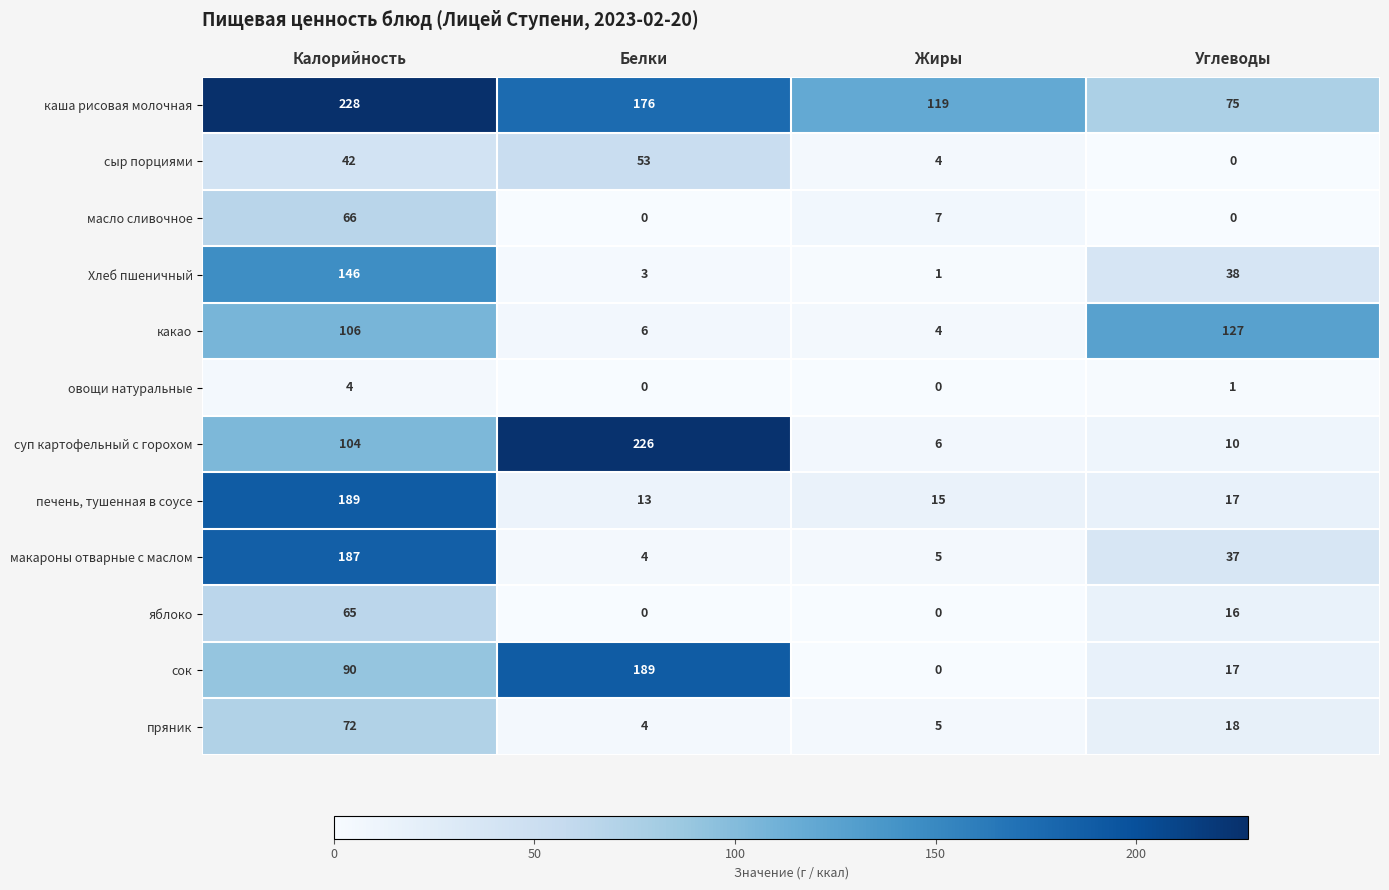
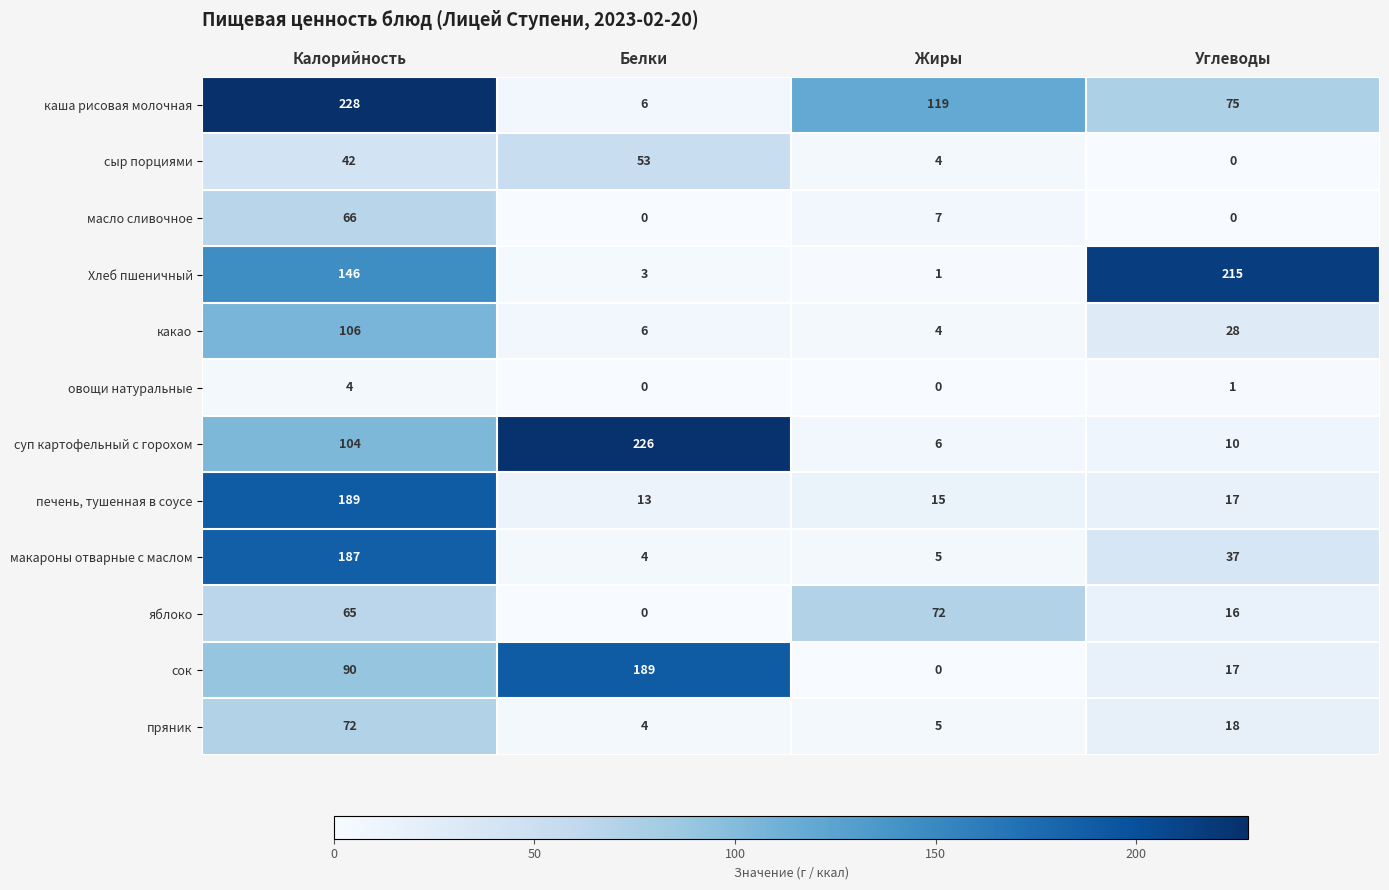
  {
    "каша рисовая молочная": {
      "Калорийность": 228,
-     "Белки": 176,
+     "Белки": 6,
      "Жиры": 119,
      "Углеводы": 75
    },
    "сыр порциями": {
      "Калорийность": 42,
      "Белки": 53,
      "Жиры": 4,
      "Углеводы": 0
    },
    "масло сливочное": {
      "Калорийность": 66,
      "Белки": 0,
      "Жиры": 7,
      "Углеводы": 0
    },
    "Хлеб пшеничный": {
      "Калорийность": 146,
      "Белки": 3,
      "Жиры": 1,
-     "Углеводы": 38
+     "Углеводы": 215
    },
    "какао": {
      "Калорийность": 106,
      "Белки": 6,
      "Жиры": 4,
-     "Углеводы": 127
+     "Углеводы": 28
    },
    "овощи натуральные": {
      "Калорийность": 4,
      "Белки": 0,
      "Жиры": 0,
      "Углеводы": 1
    },
    "суп картофельный с горохом": {
      "Калорийность": 104,
      "Белки": 226,
      "Жиры": 6,
      "Углеводы": 10
    },
    "печень, тушенная в соусе": {
      "Калорийность": 189,
      "Белки": 13,
      "Жиры": 15,
      "Углеводы": 17
    },
    "макароны отварные с маслом": {
      "Калорийность": 187,
      "Белки": 4,
      "Жиры": 5,
      "Углеводы": 37
    },
    "яблоко": {
      "Калорийность": 65,
      "Белки": 0,
-     "Жиры": 0,
+     "Жиры": 72,
      "Углеводы": 16
    },
    "сок": {
      "Калорийность": 90,
      "Белки": 189,
      "Жиры": 0,
      "Углеводы": 17
    },
    "пряник": {
      "Калорийность": 72,
      "Белки": 4,
      "Жиры": 5,
      "Углеводы": 18
    }
  }
